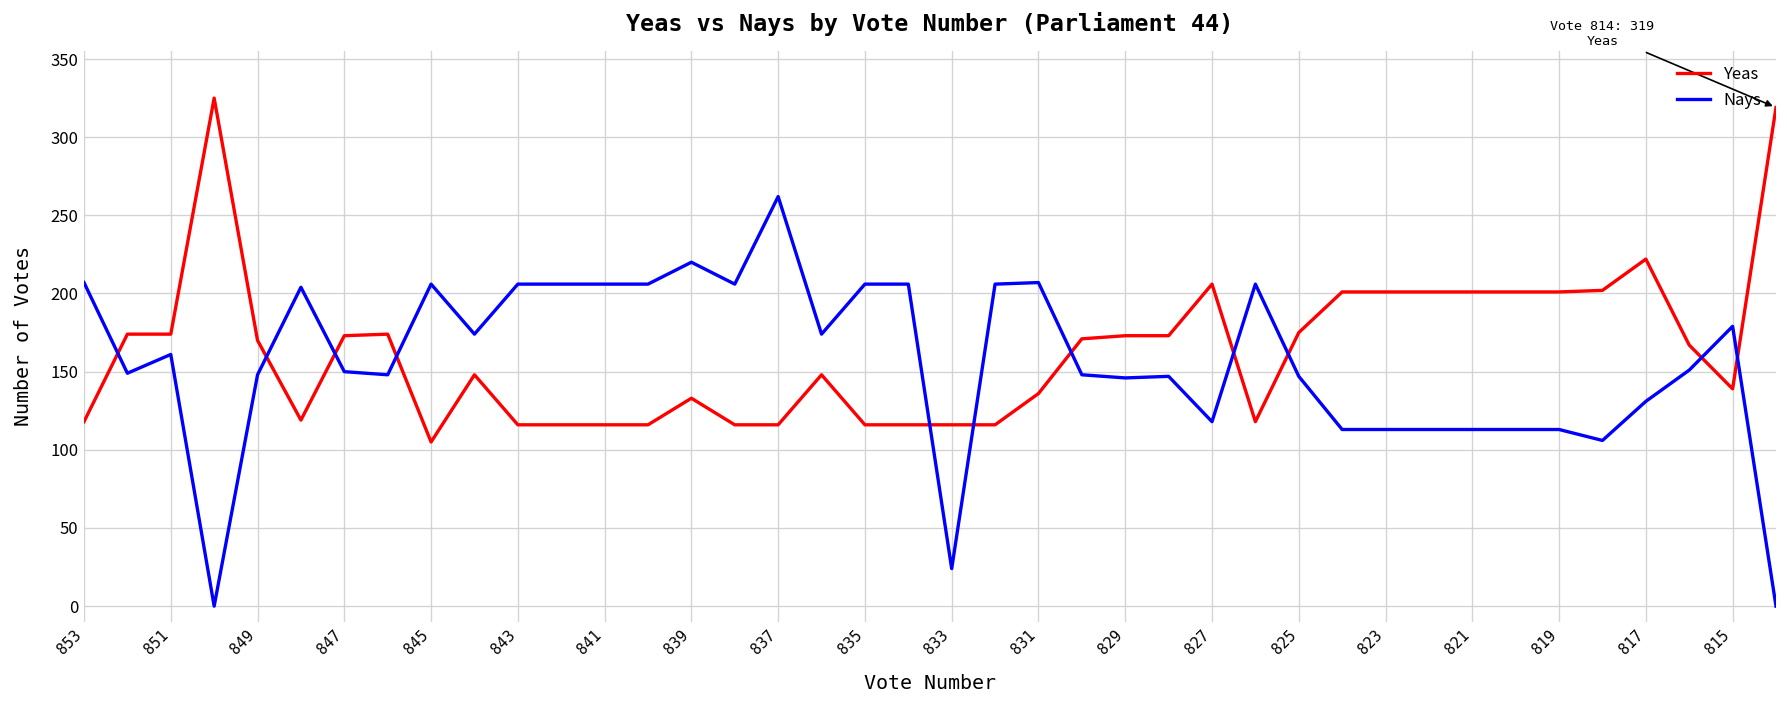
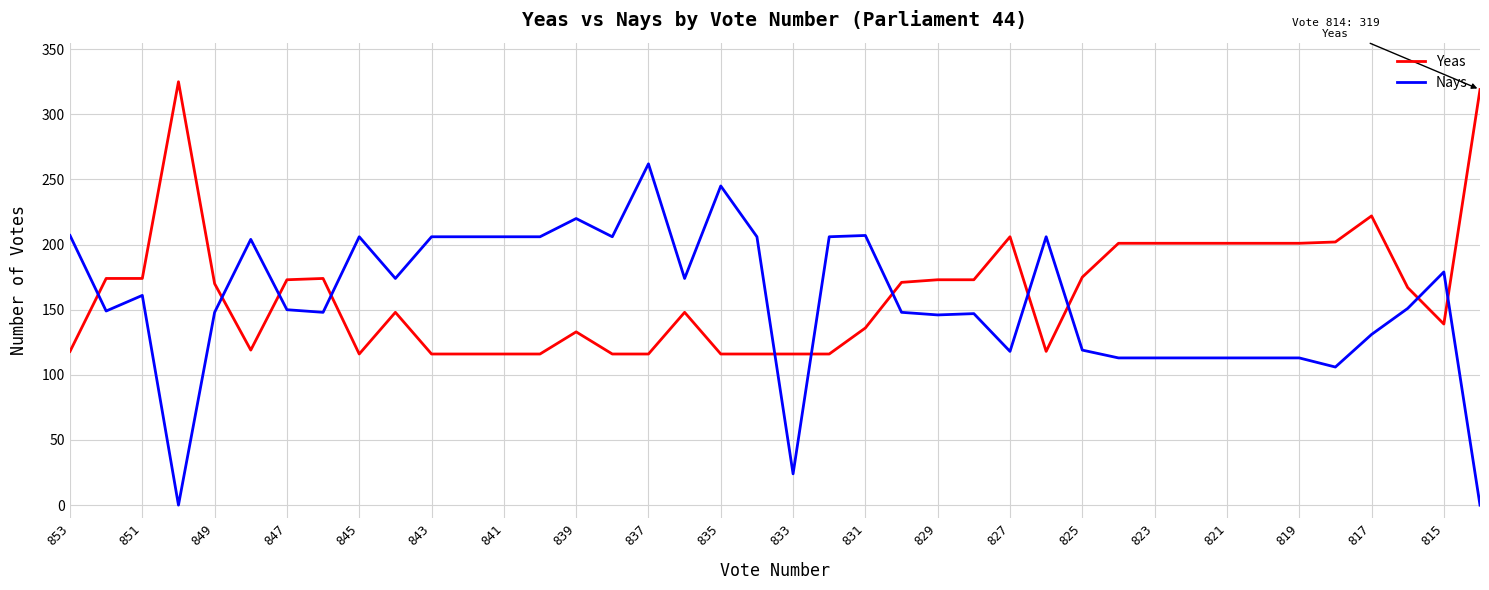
  {
    "Yeas": {
      "853": 118,
      "851": 174,
      "849": 170,
      "847": 173,
-     "845": 105,
+     "845": 116,
      "843": 116,
      "841": 116,
      "839": 133,
      "837": 116,
      "835": 116,
      "833": 116,
      "831": 136,
      "829": 173,
      "827": 206,
      "825": 175,
      "823": 201,
      "821": 201,
      "819": 201,
      "817": 222,
      "815": 139
    },
    "Nays": {
      "853": 207,
      "851": 161,
      "849": 148,
      "847": 150,
      "845": 206,
      "843": 206,
      "841": 206,
      "839": 220,
      "837": 262,
-     "835": 206,
+     "835": 245,
      "833": 24,
      "831": 207,
      "829": 146,
      "827": 118,
-     "825": 147,
+     "825": 119,
      "823": 113,
      "821": 113,
      "819": 113,
      "817": 131,
      "815": 179
    }
  }
